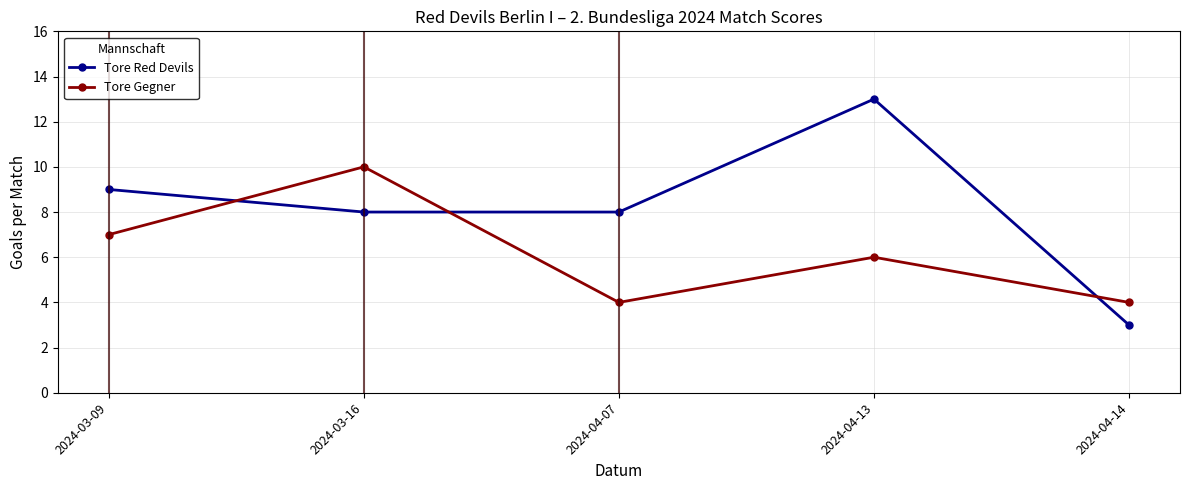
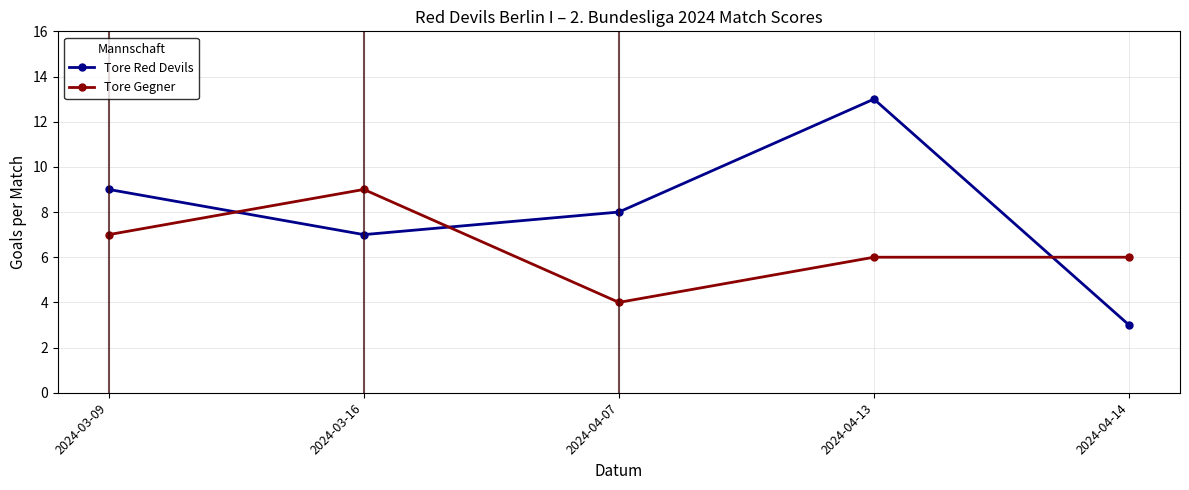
  {
    "Tore Red Devils": {
      "2024-03-09": 9,
-     "2024-03-16": 8,
+     "2024-03-16": 7,
      "2024-04-07": 8,
      "2024-04-13": 13,
      "2024-04-14": 3
    },
    "Tore Gegner": {
      "2024-03-09": 7,
-     "2024-03-16": 10,
+     "2024-03-16": 9,
      "2024-04-07": 4,
      "2024-04-13": 6,
-     "2024-04-14": 4
+     "2024-04-14": 6
    }
  }
